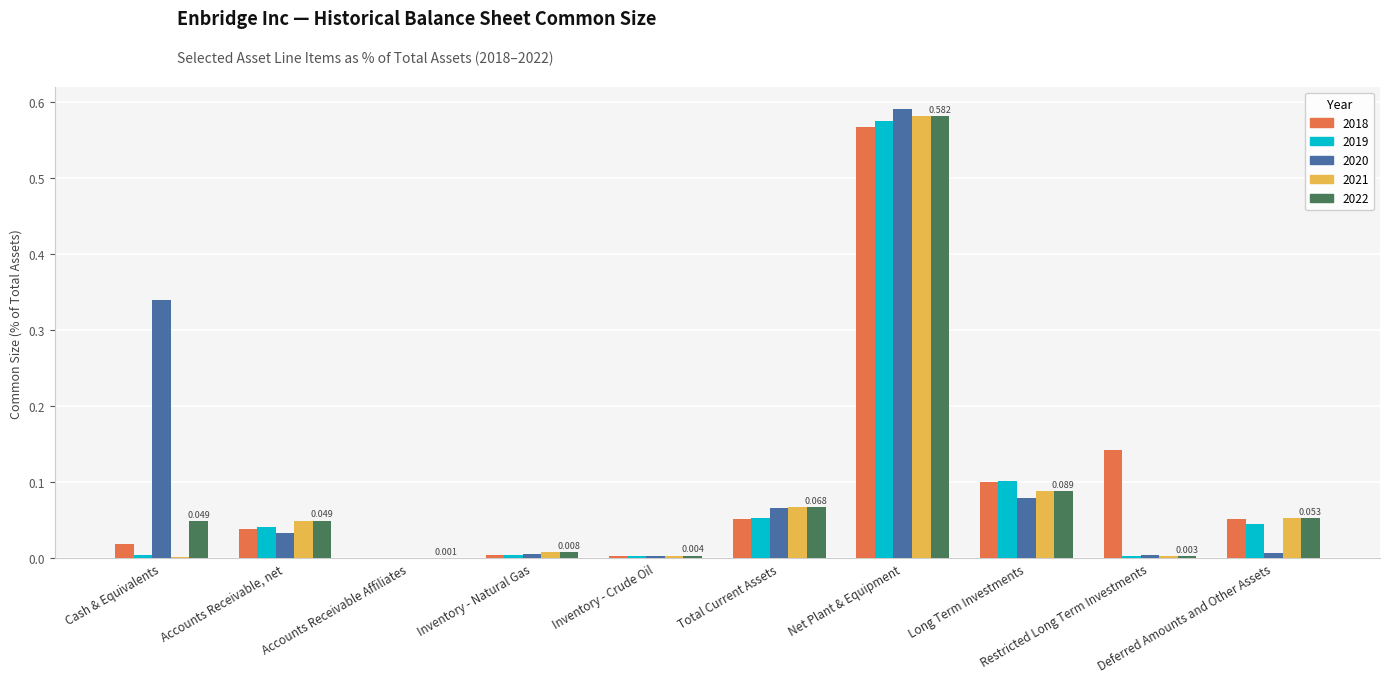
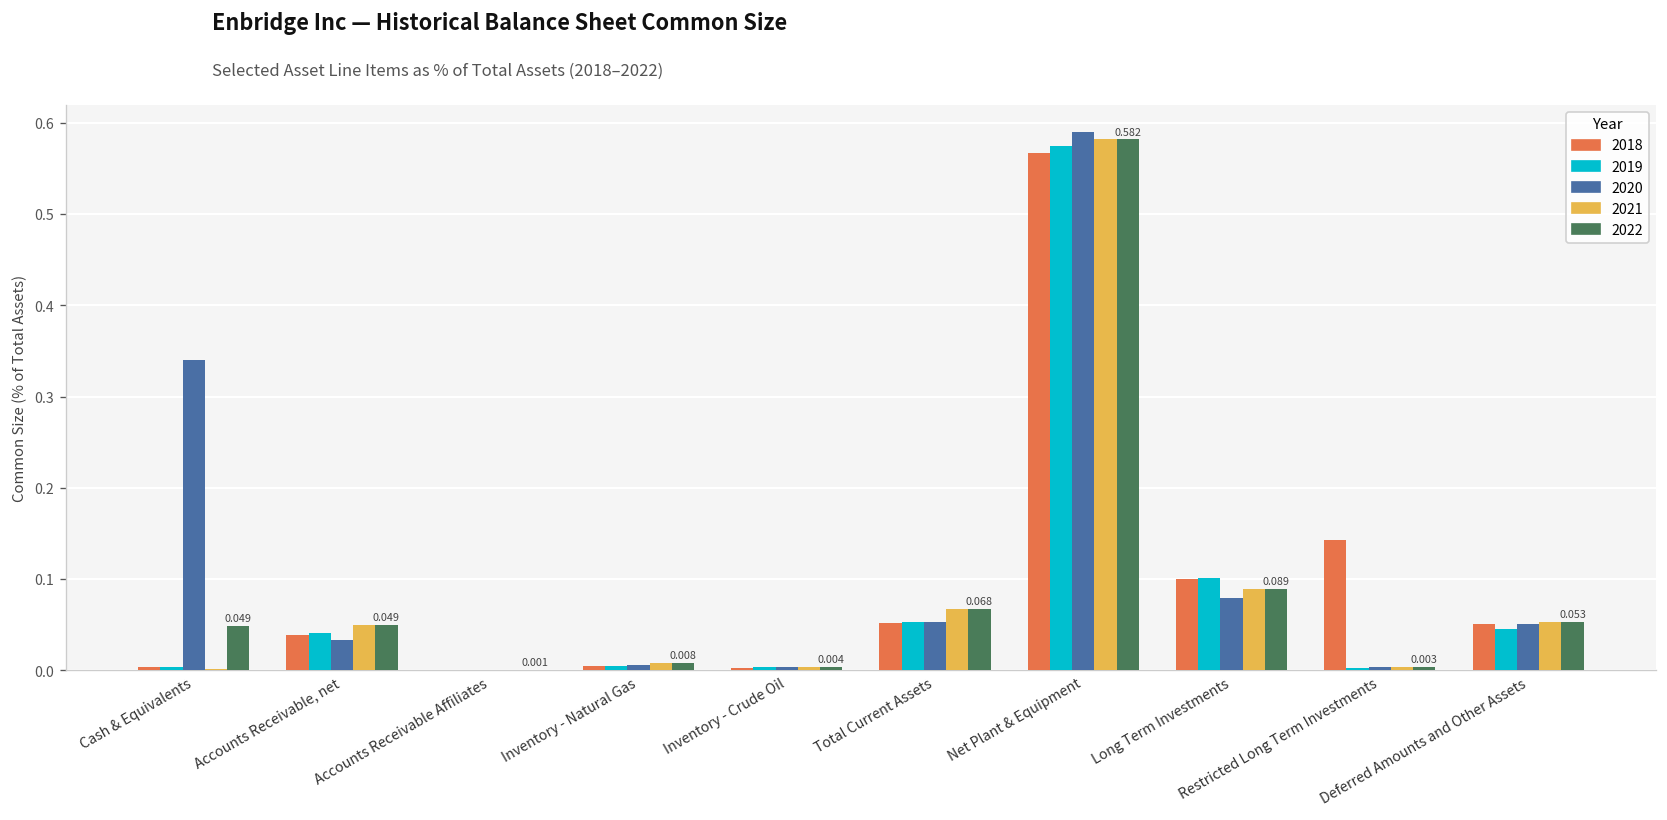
  {
    "2018": {
-     "Cash & Equivalents": 0.02,
+     "Cash & Equivalents": 0.00,
      "Accounts Receivable, net": 0.04,
      "Inventory - Natural Gas": 0.00,
      "Total Current Assets": 0.05,
      "Net Plant & Equipment": 0.57,
      "Long Term Investments": 0.10,
      "Restricted Long Term Investments": 0.14,
      "Deferred Amounts and Other Assets": 0.05
    },
    "2019": {
      "Cash & Equivalents": 0.00,
      "Accounts Receivable, net": 0.04,
      "Inventory - Natural Gas": 0.00,
      "Inventory - Crude Oil": 0.00,
      "Total Current Assets": 0.05,
      "Net Plant & Equipment": 0.57,
      "Long Term Investments": 0.10,
      "Deferred Amounts and Other Assets": 0.05
    },
    "2020": {
      "Cash & Equivalents": 0.34,
      "Accounts Receivable, net": 0.03,
      "Inventory - Natural Gas": 0.01,
-     "Total Current Assets": 0.07,
+     "Total Current Assets": 0.05,
      "Net Plant & Equipment": 0.59,
      "Long Term Investments": 0.08,
      "Restricted Long Term Investments": 0.00,
-     "Deferred Amounts and Other Assets": 0.01
+     "Deferred Amounts and Other Assets": 0.05
    },
    "2022": {
      "Cash & Equivalents": 0.049,
      "Accounts Receivable, net": 0.049,
      "Accounts Receivable Affiliates": 0.001,
      "Inventory - Natural Gas": 0.008,
      "Inventory - Crude Oil": 0.004,
      "Total Current Assets": 0.068,
      "Net Plant & Equipment": 0.582,
      "Long Term Investments": 0.089,
      "Restricted Long Term Investments": 0.003,
      "Deferred Amounts and Other Assets": 0.053
    }
  }
